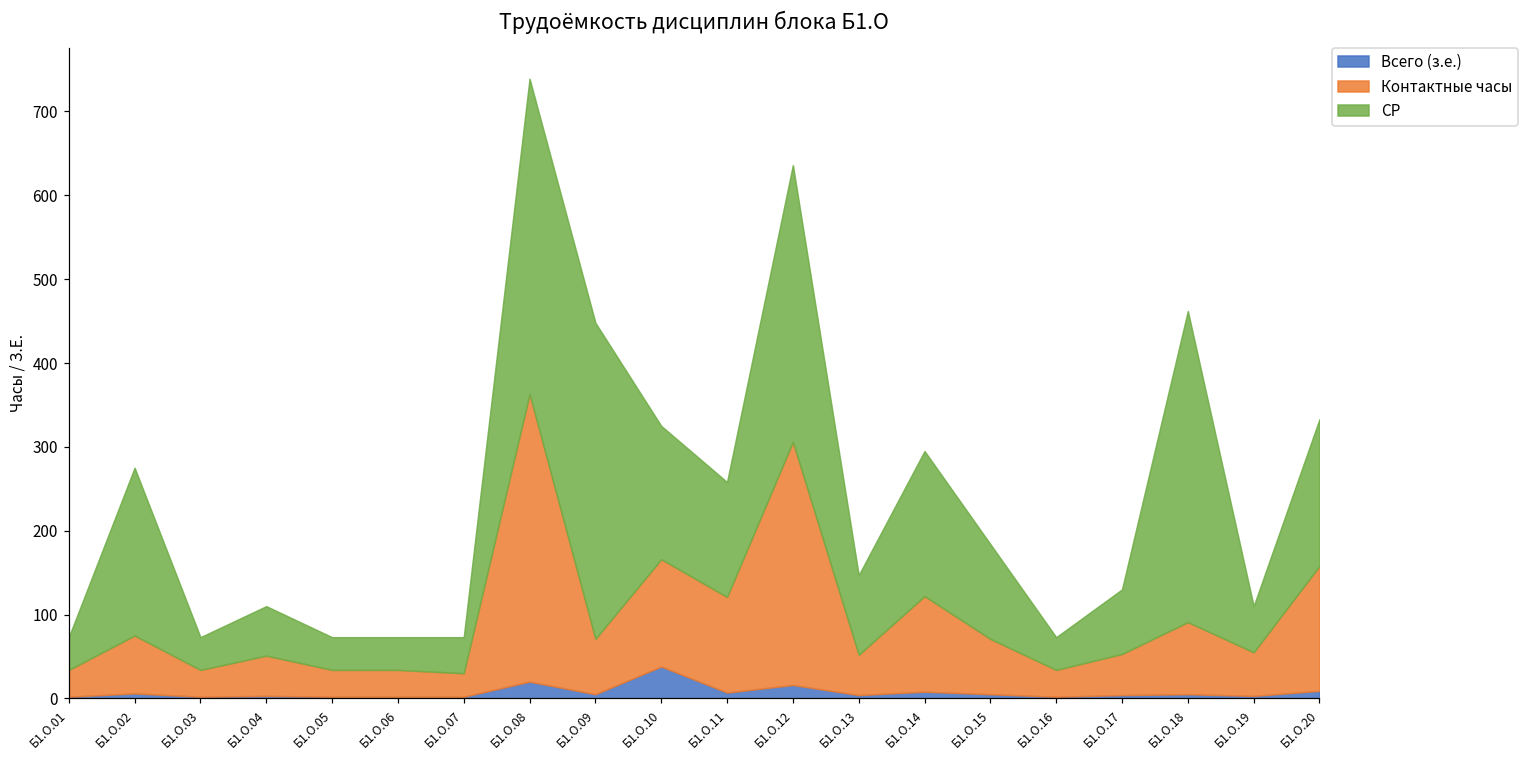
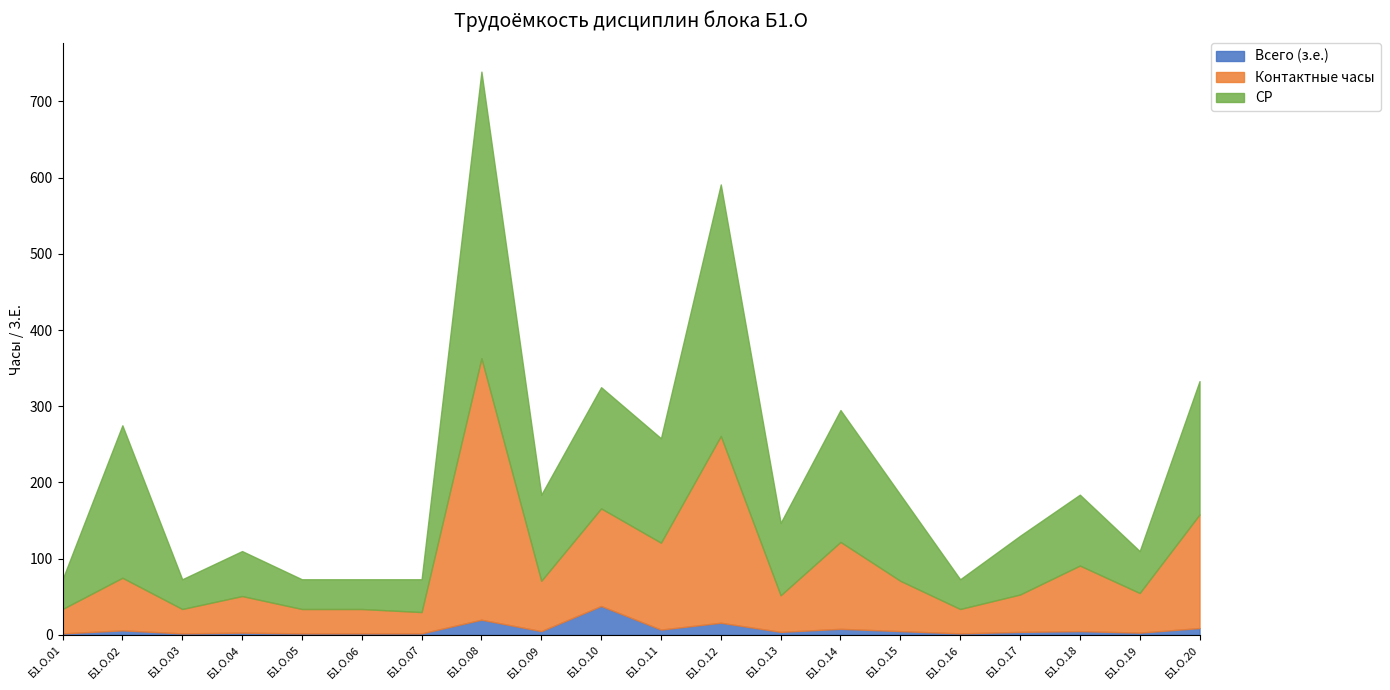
  {
    "Всего (з.е.)": {
      "Б1.О.02": 10,
      "Б1.О.08": 20,
      "Б1.О.09": 10,
      "Б1.О.10": 40,
      "Б1.О.11": 10,
      "Б1.О.12": 20,
      "Б1.О.13": 0,
      "Б1.О.14": 10,
      "Б1.О.15": 10,
      "Б1.О.17": 0,
      "Б1.О.18": 10,
      "Б1.О.20": 10
    },
    "Контактные часы": {
      "Б1.О.01": 30,
      "Б1.О.02": 70,
      "Б1.О.03": 30,
      "Б1.О.04": 50,
      "Б1.О.05": 30,
      "Б1.О.06": 30,
      "Б1.О.07": 30,
      "Б1.О.08": 340,
      "Б1.О.09": 70,
      "Б1.О.10": 130,
      "Б1.О.11": 110,
-     "Б1.О.12": 290,
+     "Б1.О.12": 250,
      "Б1.О.13": 50,
      "Б1.О.14": 110,
      "Б1.О.15": 70,
      "Б1.О.16": 30,
      "Б1.О.17": 50,
      "Б1.О.18": 90,
      "Б1.О.19": 50,
      "Б1.О.20": 150
    },
    "СР": {
      "Б1.О.01": 40,
      "Б1.О.02": 200,
      "Б1.О.03": 40,
      "Б1.О.04": 60,
      "Б1.О.05": 40,
      "Б1.О.06": 40,
      "Б1.О.07": 40,
      "Б1.О.08": 380,
-     "Б1.О.09": 380,
+     "Б1.О.09": 110,
      "Б1.О.10": 160,
      "Б1.О.11": 140,
      "Б1.О.12": 330,
      "Б1.О.13": 100,
      "Б1.О.14": 170,
      "Б1.О.15": 110,
      "Б1.О.16": 40,
      "Б1.О.17": 80,
-     "Б1.О.18": 370,
+     "Б1.О.18": 90,
      "Б1.О.19": 60,
      "Б1.О.20": 180
    }
  }
